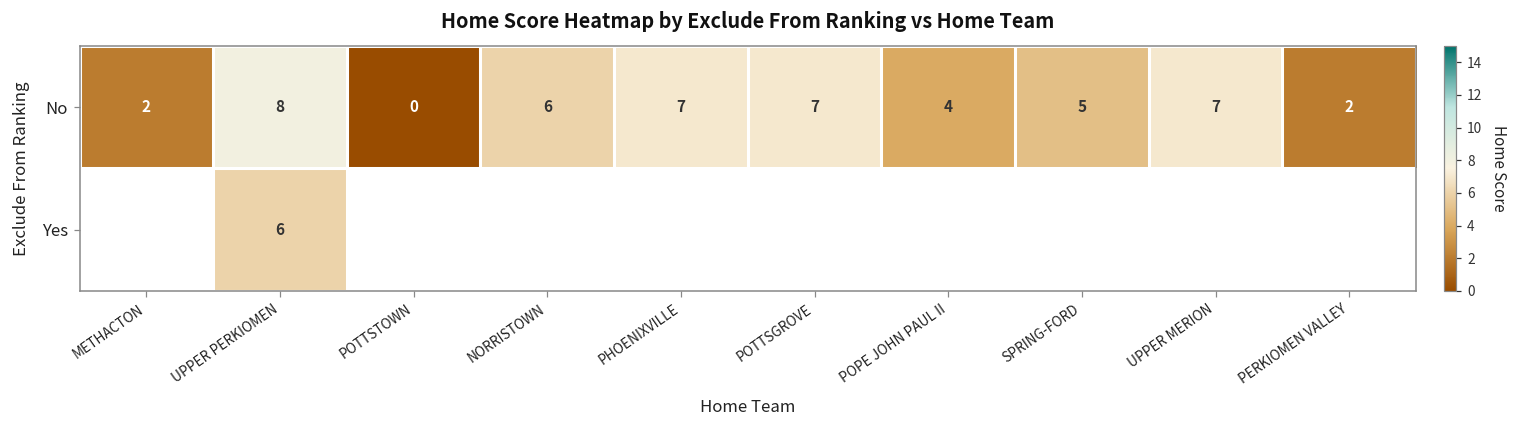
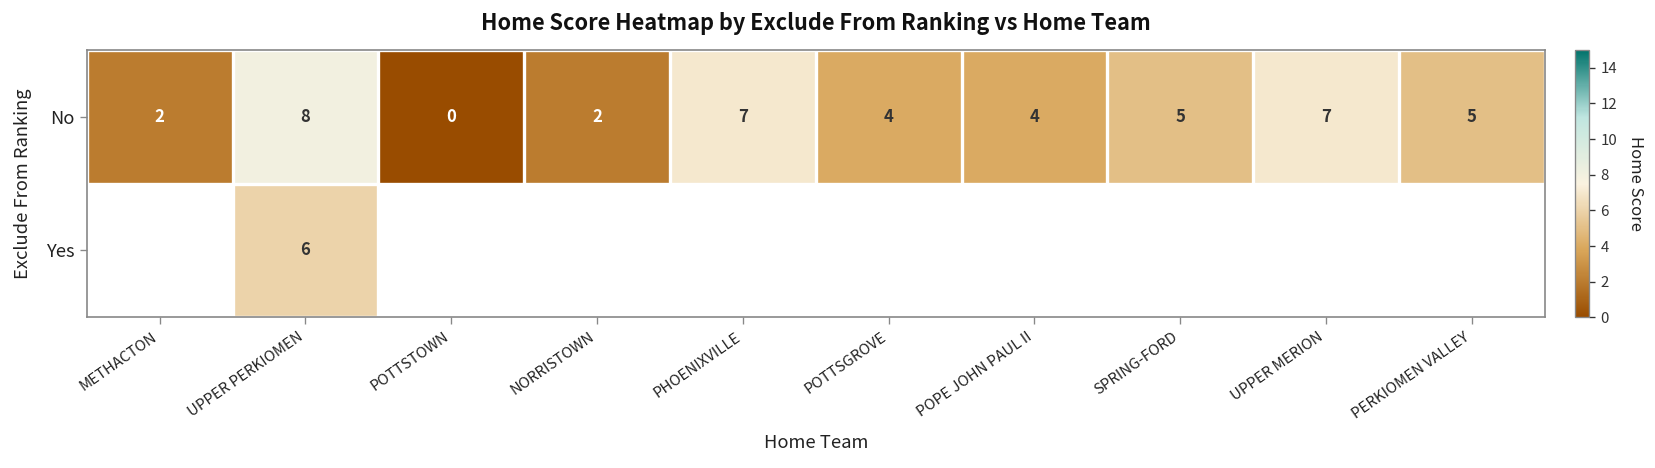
  {
    "No": {
      "METHACTON": 2,
      "UPPER PERKIOMEN": 8,
      "POTTSTOWN": 0,
-     "NORRISTOWN": 6,
+     "NORRISTOWN": 2,
      "PHOENIXVILLE": 7,
-     "POTTSGROVE": 7,
+     "POTTSGROVE": 4,
      "POPE JOHN PAUL II": 4,
      "SPRING-FORD": 5,
      "UPPER MERION": 7,
-     "PERKIOMEN VALLEY": 2
+     "PERKIOMEN VALLEY": 5
    },
    "Yes": {
      "UPPER PERKIOMEN": 6
    }
  }
